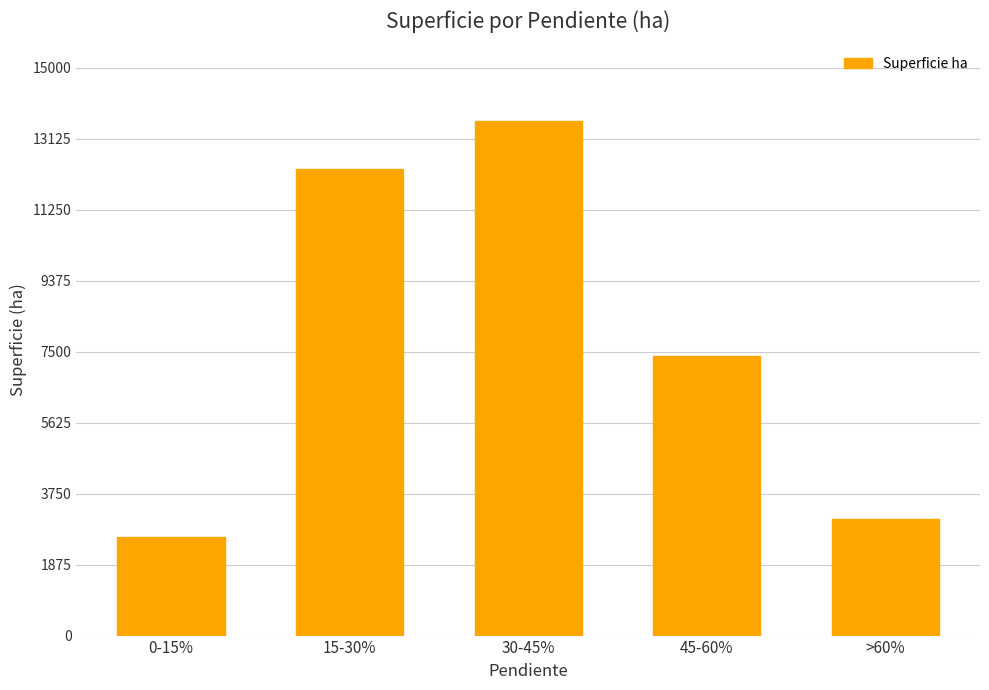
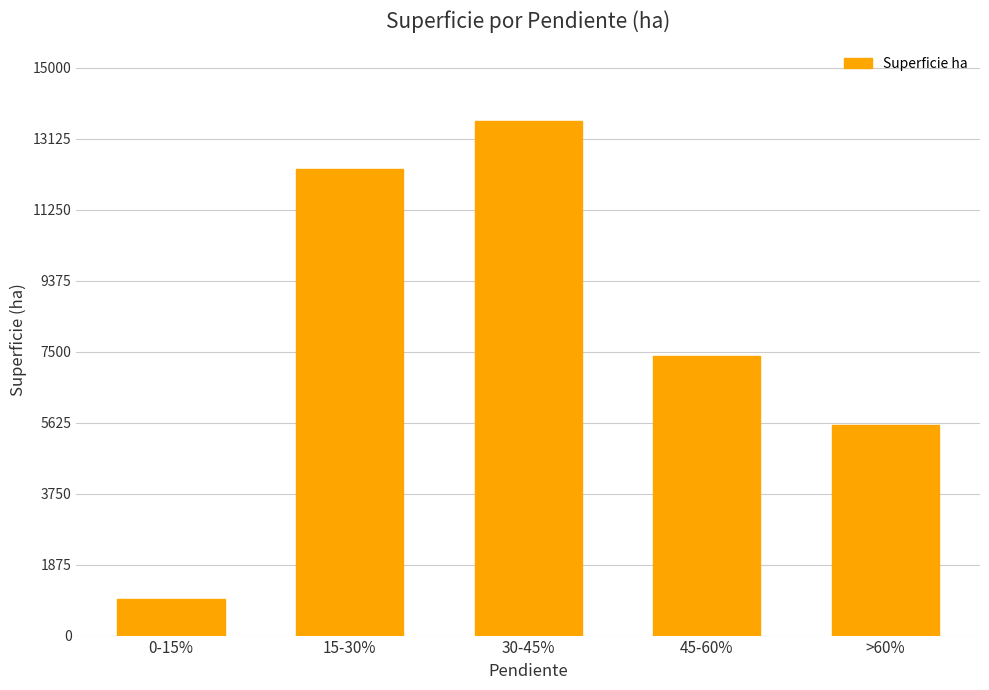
  {
-   "0-15%": 2600,
+   "0-15%": 1000,
    "15-30%": 12300,
    "30-45%": 13600,
    "45-60%": 7400,
-   ">60%": 3100
+   ">60%": 5600
  }
